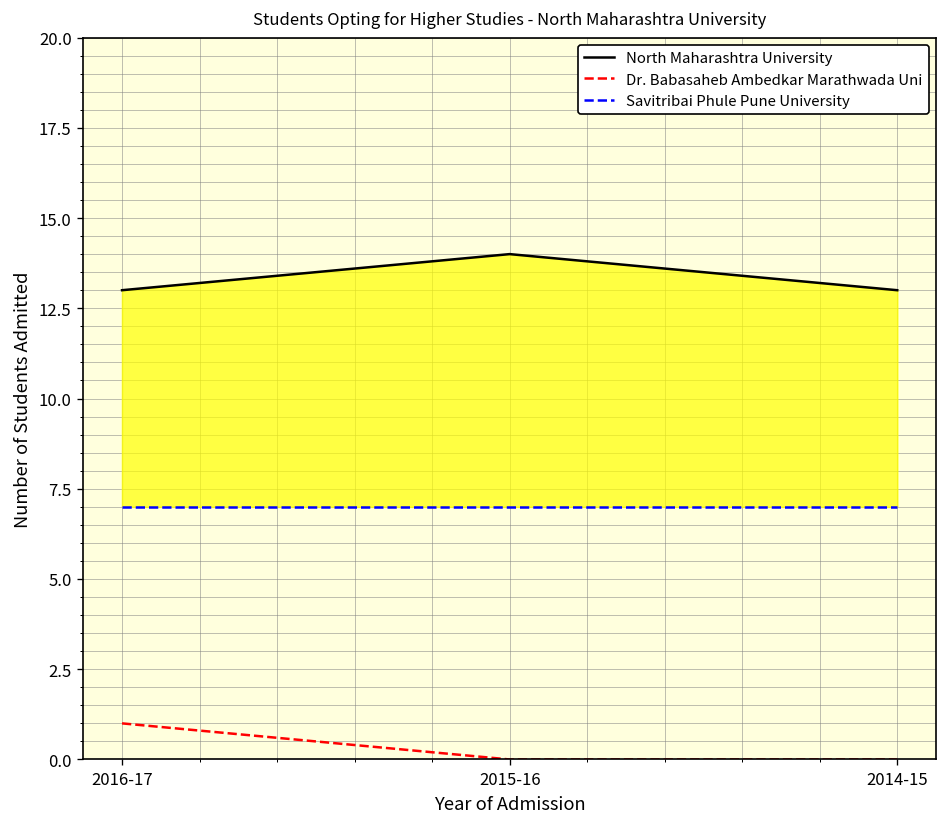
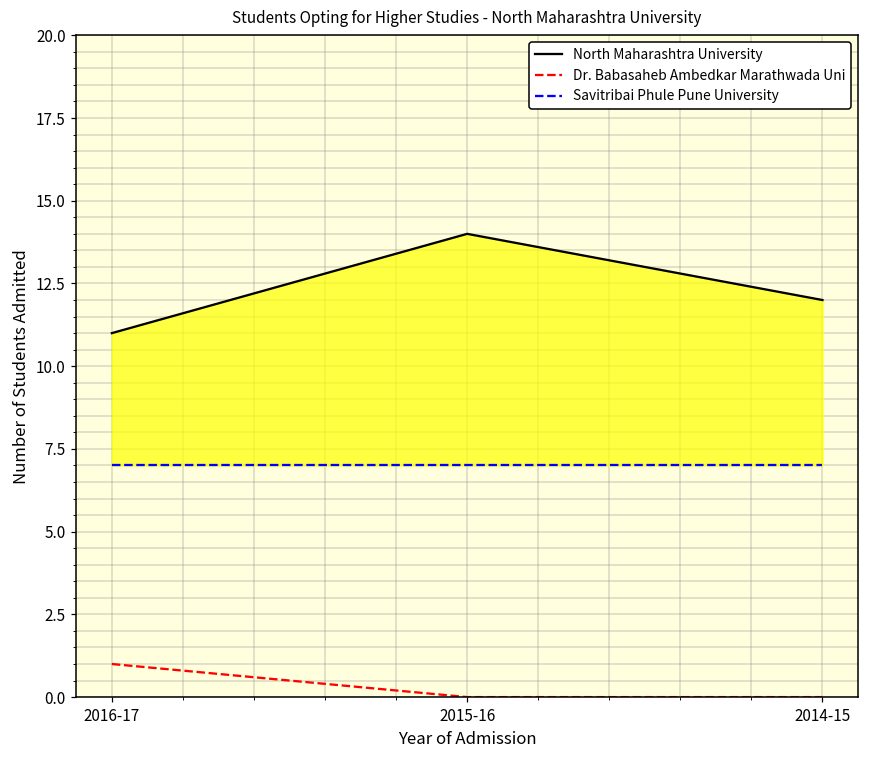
  {
    "North Maharashtra University": {
-     "2016-17": 13,
+     "2016-17": 11,
      "2015-16": 14,
-     "2014-15": 13
+     "2014-15": 12
    },
    "Dr. Babasaheb Ambedkar Marathwada Uni": {
      "2016-17": 1,
      "2015-16": 0,
      "2014-15": 0
    },
    "Savitribai Phule Pune University": {
      "2016-17": 7,
      "2015-16": 7,
      "2014-15": 7
    }
  }
